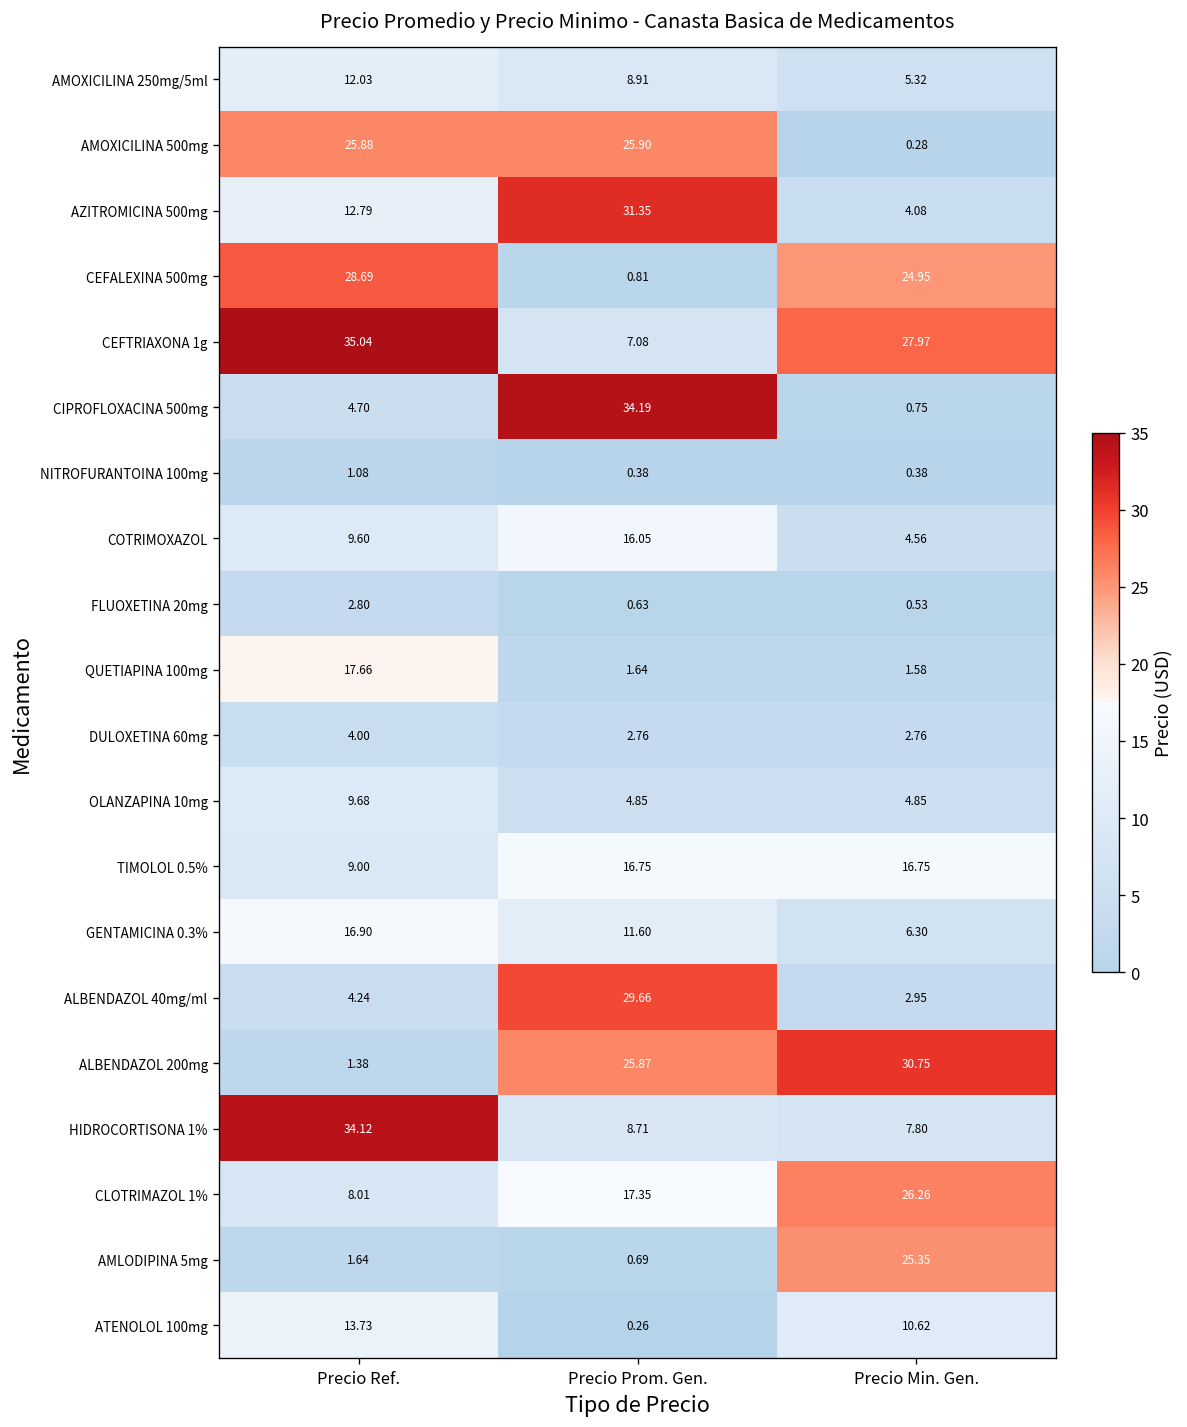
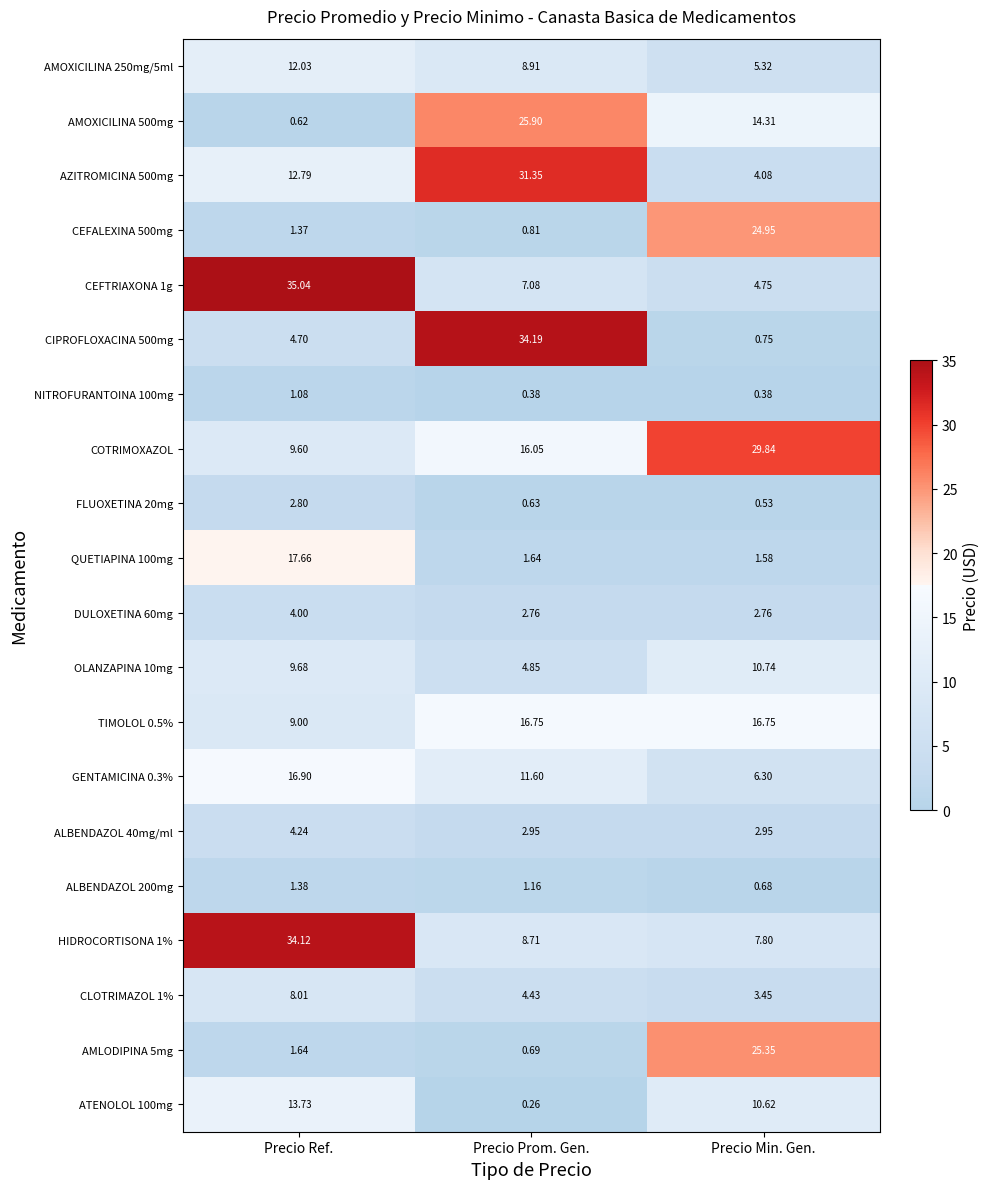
  {
    "AMOXICILINA 250mg/5ml": {
      "Precio Ref.": 12.03,
      "Precio Prom. Gen.": 8.91,
      "Precio Min. Gen.": 5.32
    },
    "AMOXICILINA 500mg": {
-     "Precio Ref.": 25.88,
+     "Precio Ref.": 0.62,
      "Precio Prom. Gen.": 25.90,
-     "Precio Min. Gen.": 0.28
+     "Precio Min. Gen.": 14.31
    },
    "AZITROMICINA 500mg": {
      "Precio Ref.": 12.79,
      "Precio Prom. Gen.": 31.35,
      "Precio Min. Gen.": 4.08
    },
    "CEFALEXINA 500mg": {
-     "Precio Ref.": 28.69,
+     "Precio Ref.": 1.37,
      "Precio Prom. Gen.": 0.81,
      "Precio Min. Gen.": 24.95
    },
    "CEFTRIAXONA 1g": {
      "Precio Ref.": 35.04,
      "Precio Prom. Gen.": 7.08,
-     "Precio Min. Gen.": 27.97
+     "Precio Min. Gen.": 4.75
    },
    "CIPROFLOXACINA 500mg": {
      "Precio Ref.": 4.70,
      "Precio Prom. Gen.": 34.19,
      "Precio Min. Gen.": 0.75
    },
    "NITROFURANTOINA 100mg": {
      "Precio Ref.": 1.08,
      "Precio Prom. Gen.": 0.38,
      "Precio Min. Gen.": 0.38
    },
    "COTRIMOXAZOL": {
      "Precio Ref.": 9.60,
      "Precio Prom. Gen.": 16.05,
-     "Precio Min. Gen.": 4.56
+     "Precio Min. Gen.": 29.84
    },
    "FLUOXETINA 20mg": {
      "Precio Ref.": 2.80,
      "Precio Prom. Gen.": 0.63,
      "Precio Min. Gen.": 0.53
    },
    "QUETIAPINA 100mg": {
      "Precio Ref.": 17.66,
      "Precio Prom. Gen.": 1.64,
      "Precio Min. Gen.": 1.58
    },
    "DULOXETINA 60mg": {
      "Precio Ref.": 4.00,
      "Precio Prom. Gen.": 2.76,
      "Precio Min. Gen.": 2.76
    },
    "OLANZAPINA 10mg": {
      "Precio Ref.": 9.68,
      "Precio Prom. Gen.": 4.85,
-     "Precio Min. Gen.": 4.85
+     "Precio Min. Gen.": 10.74
    },
    "TIMOLOL 0.5%": {
      "Precio Ref.": 9.00,
      "Precio Prom. Gen.": 16.75,
      "Precio Min. Gen.": 16.75
    },
    "GENTAMICINA 0.3%": {
      "Precio Ref.": 16.90,
      "Precio Prom. Gen.": 11.60,
      "Precio Min. Gen.": 6.30
    },
    "ALBENDAZOL 40mg/ml": {
      "Precio Ref.": 4.24,
-     "Precio Prom. Gen.": 29.66,
+     "Precio Prom. Gen.": 2.95,
      "Precio Min. Gen.": 2.95
    },
    "ALBENDAZOL 200mg": {
      "Precio Ref.": 1.38,
-     "Precio Prom. Gen.": 25.87,
-     "Precio Min. Gen.": 30.75
+     "Precio Prom. Gen.": 1.16,
+     "Precio Min. Gen.": 0.68
    },
    "HIDROCORTISONA 1%": {
      "Precio Ref.": 34.12,
      "Precio Prom. Gen.": 8.71,
      "Precio Min. Gen.": 7.80
    },
    "CLOTRIMAZOL 1%": {
      "Precio Ref.": 8.01,
-     "Precio Prom. Gen.": 17.35,
-     "Precio Min. Gen.": 26.26
+     "Precio Prom. Gen.": 4.43,
+     "Precio Min. Gen.": 3.45
    },
    "AMLODIPINA 5mg": {
      "Precio Ref.": 1.64,
      "Precio Prom. Gen.": 0.69,
      "Precio Min. Gen.": 25.35
    },
    "ATENOLOL 100mg": {
      "Precio Ref.": 13.73,
      "Precio Prom. Gen.": 0.26,
      "Precio Min. Gen.": 10.62
    }
  }
